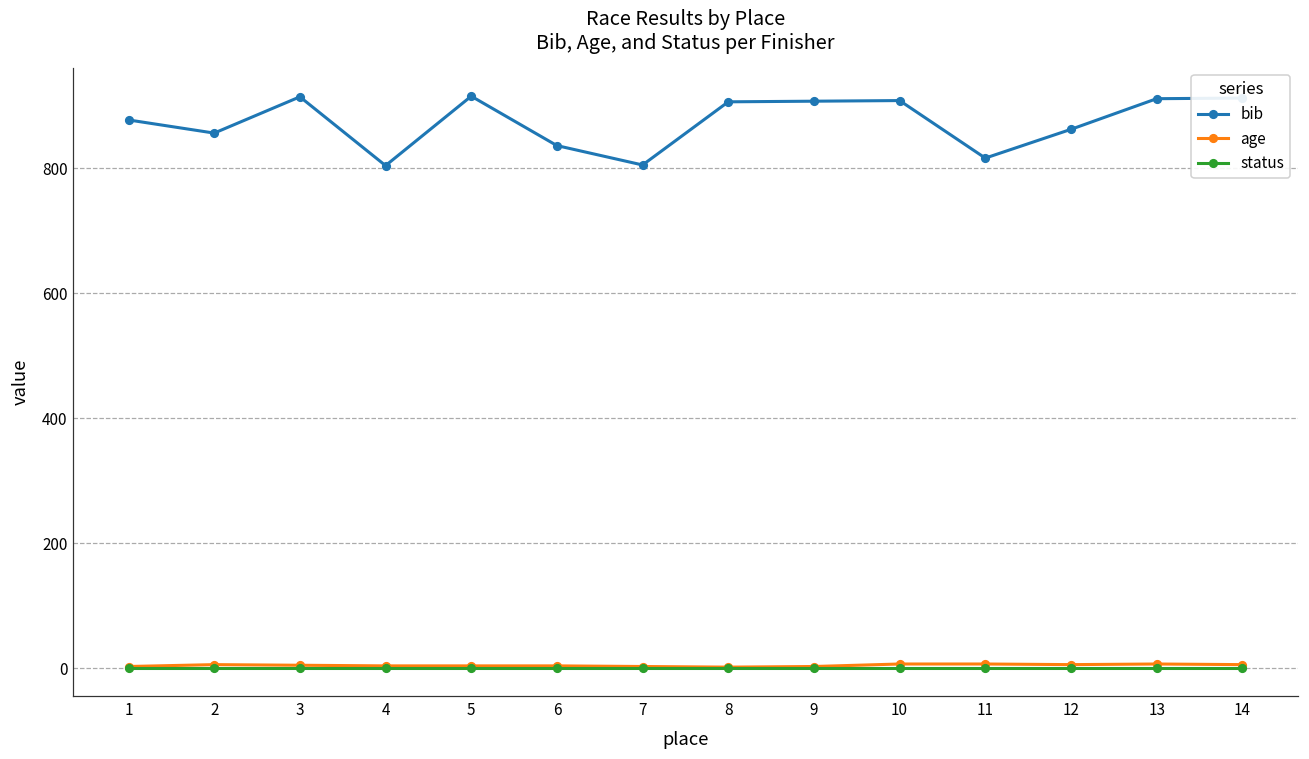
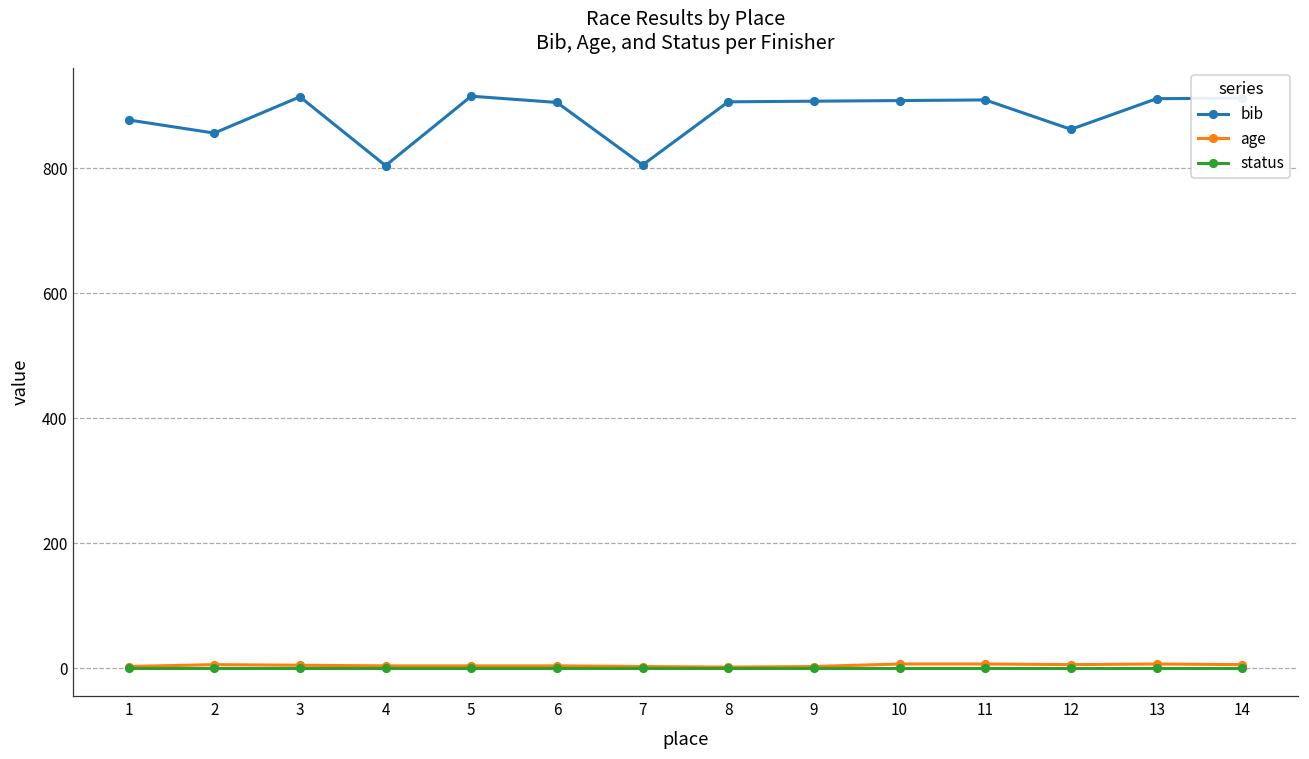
  {
    "bib": {
      "1": 880,
      "2": 860,
      "3": 910,
      "4": 800,
      "5": 920,
-     "6": 840,
+     "6": 910,
      "7": 810,
      "8": 910,
      "9": 910,
      "10": 910,
-     "11": 820,
+     "11": 910,
      "12": 860,
      "13": 910
    },
    "age": {
      "2": 10,
      "10": 10,
      "11": 10,
      "12": 10,
      "13": 10,
      "14": 10
    },
    "status": {
      "2": 0,
      "10": 0,
      "11": 0,
      "12": 0,
      "13": 0,
      "14": 0
    }
  }
